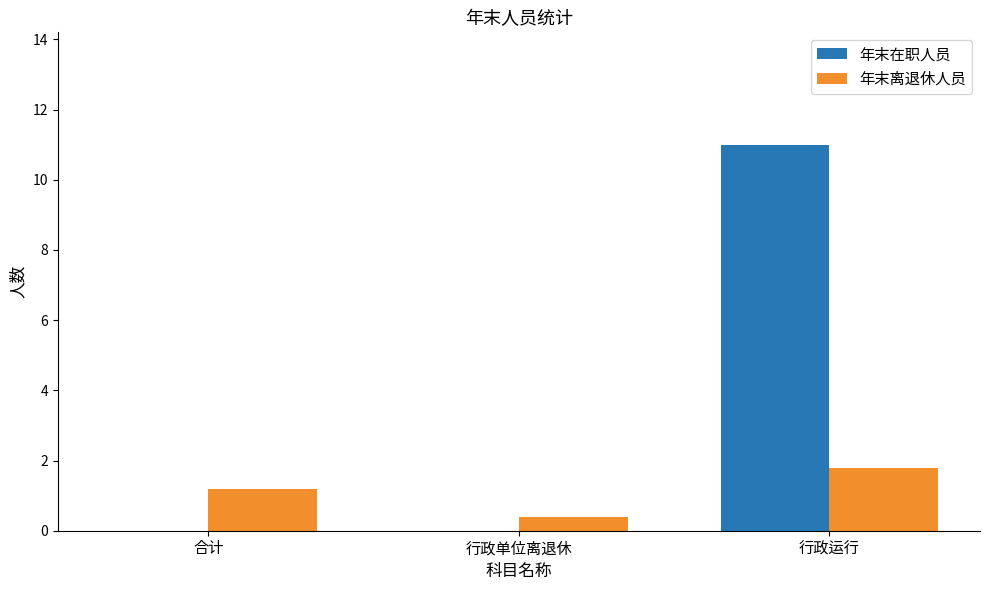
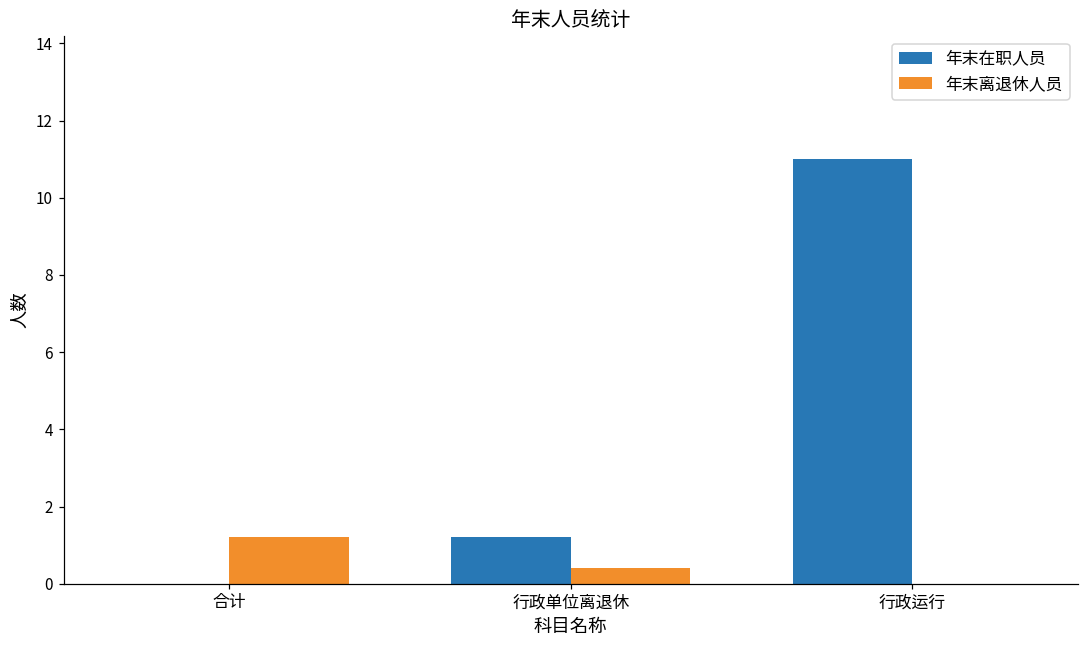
  {
    "年末在职人员": {
      "合计": 0.0,
-     "行政单位离退休": 0.0,
+     "行政单位离退休": 1.2,
      "行政运行": 11.0
    },
    "年末离退休人员": {
      "合计": 1.2,
      "行政单位离退休": 0.4,
-     "行政运行": 1.8
+     "行政运行": 0.0
    }
  }
